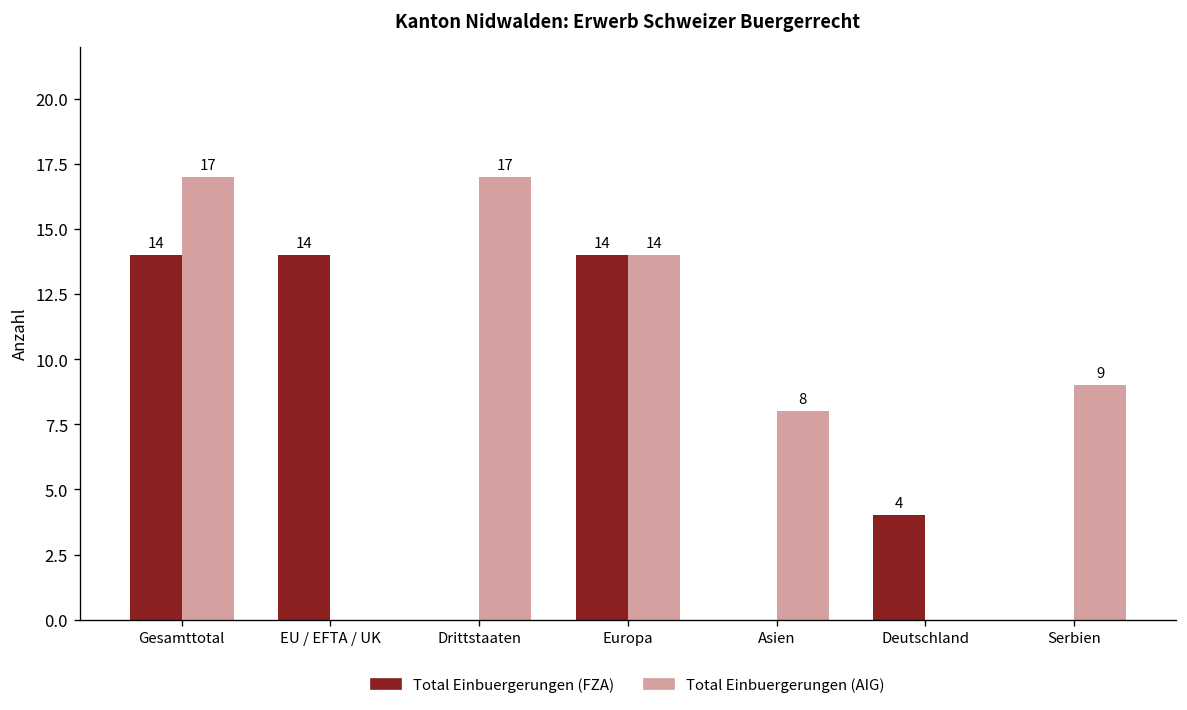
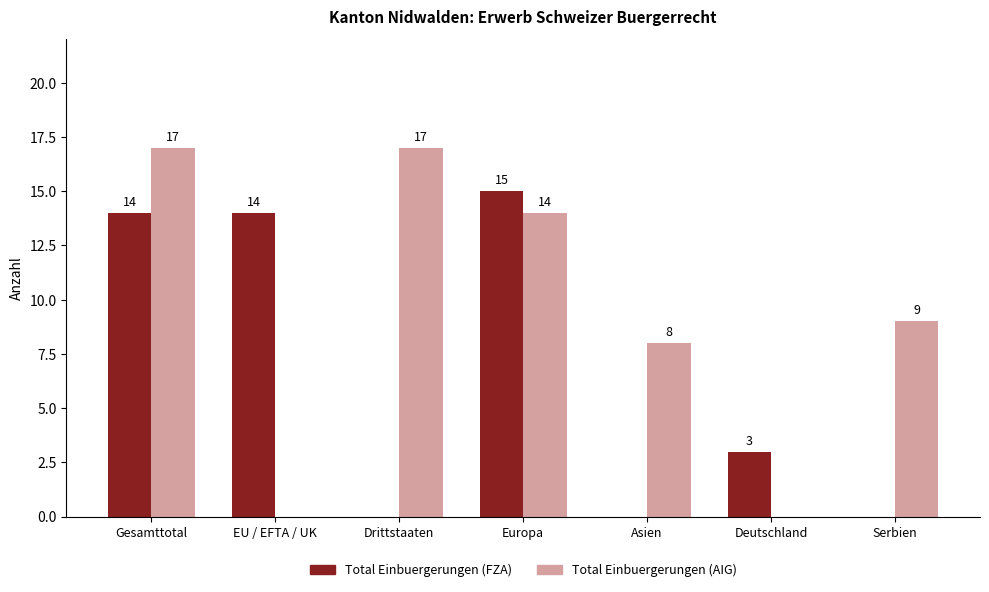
  {
    "Total Einbuergerungen (FZA)": {
      "Gesamttotal": 14,
      "EU / EFTA / UK": 14,
-     "Europa": 14,
-     "Deutschland": 4
+     "Europa": 15,
+     "Deutschland": 3
    },
    "Total Einbuergerungen (AIG)": {
      "Gesamttotal": 17,
      "Drittstaaten": 17,
      "Europa": 14,
      "Asien": 8,
      "Serbien": 9
    }
  }
